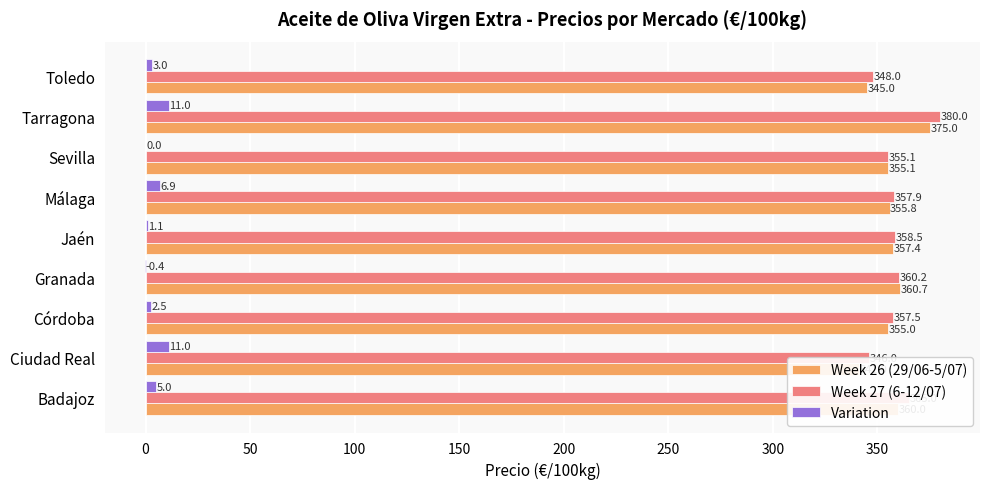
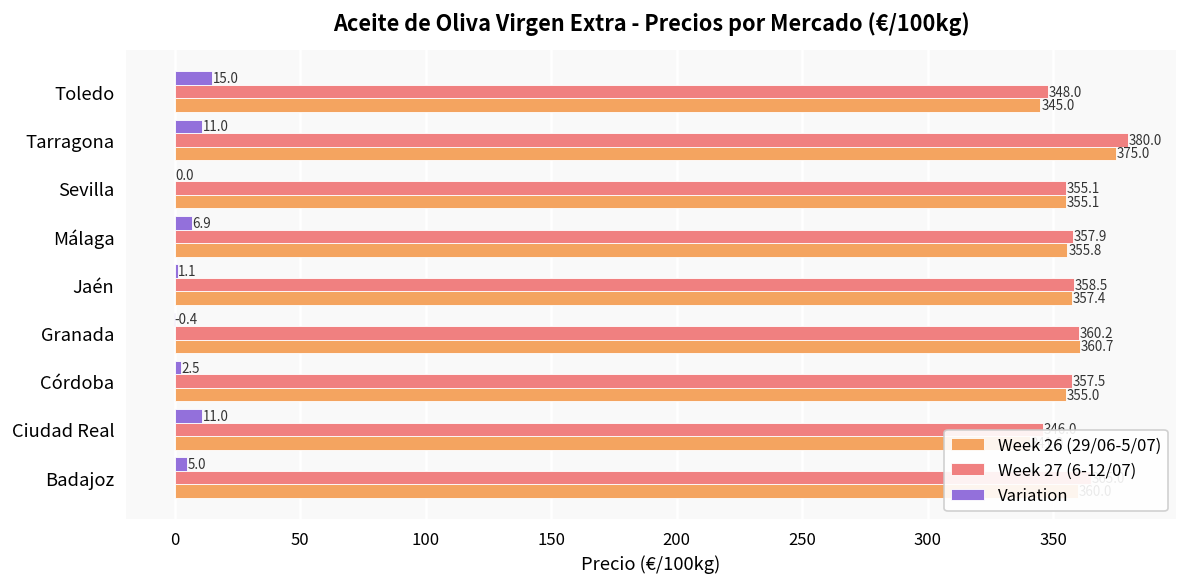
  {
    "Variation": {
-     "Toledo": 3.0,
+     "Toledo": 15.0,
      "Tarragona": 11.0,
      "Sevilla": 0.0,
      "Málaga": 6.9,
      "Jaén": 1.1,
      "Granada": -0.4,
      "Córdoba": 2.5,
      "Ciudad Real": 11.0,
      "Badajoz": 5.0
    }
  }
